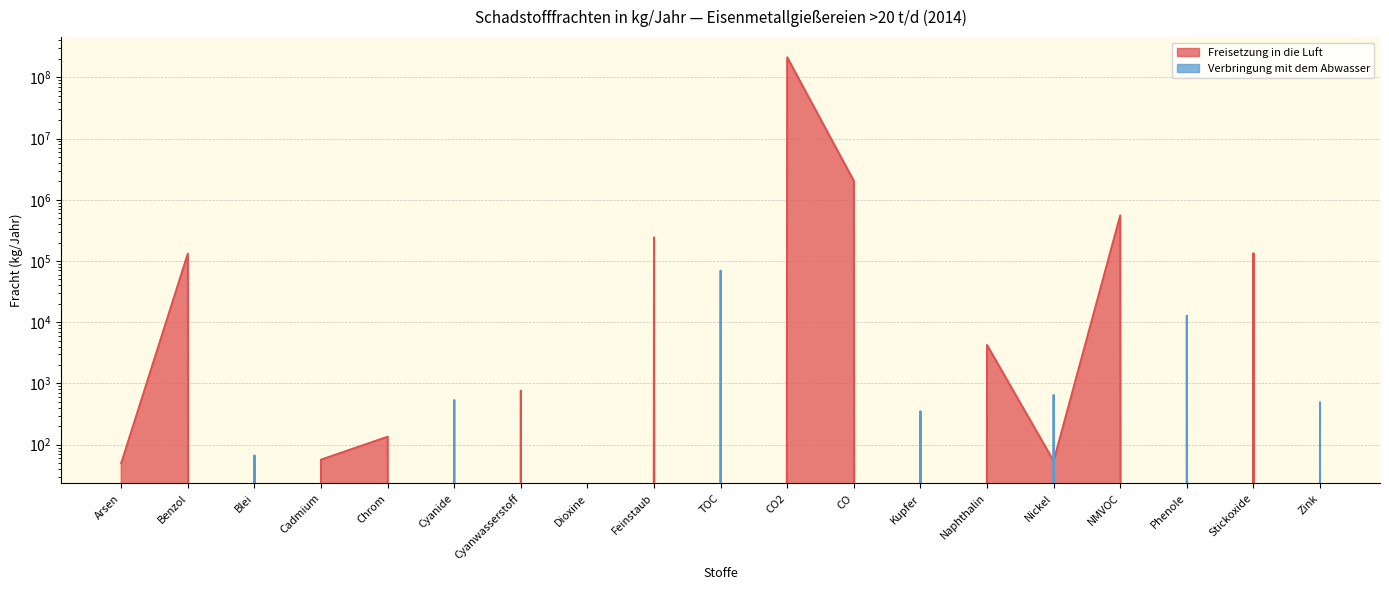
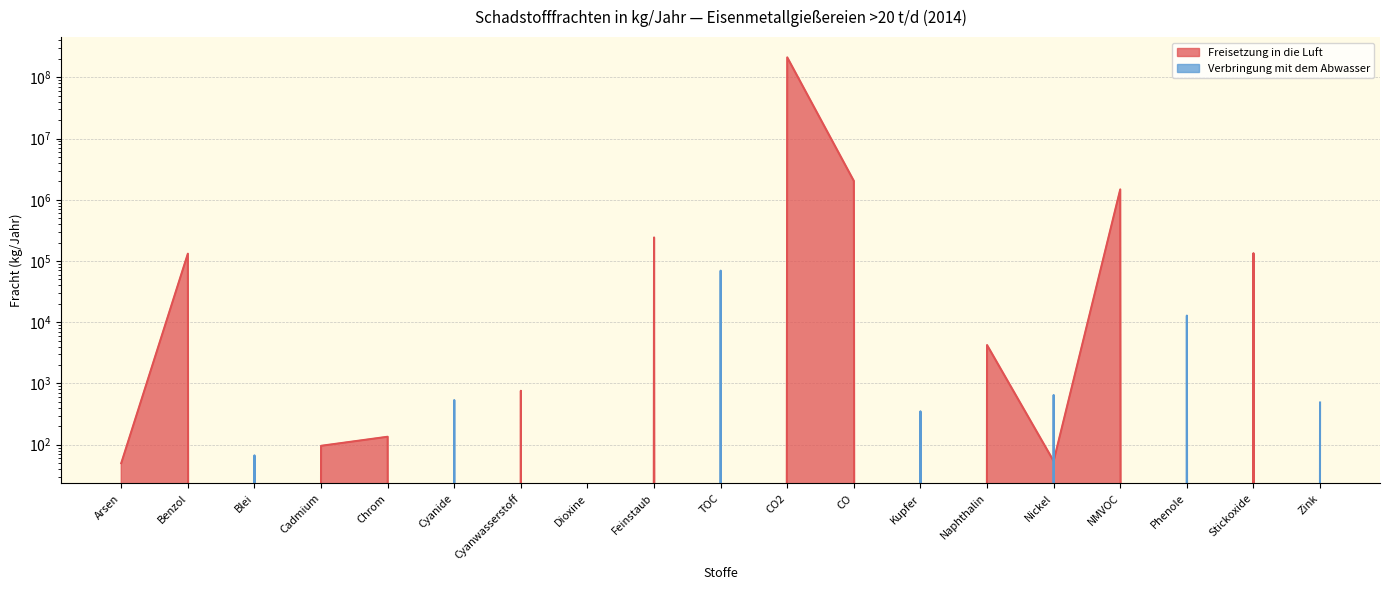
  {
    "Freisetzung in die Luft": {
      "Arsen": 50,
      "Benzol": 130000,
-     "Cadmium": 60,
+     "Cadmium": 100,
      "Chrom": 140,
      "Cyanwasserstoff": 800,
      "Feinstaub": 240000,
      "CO2": 210000000,
      "CO": 2000000,
      "Naphthalin": 4000,
      "Nickel": 50,
-     "NMVOC": 600000,
+     "NMVOC": 1500000,
      "Stickoxide": 130000
    },
    "Verbringung mit dem Abwasser": {
      "Blei": 70,
      "Cyanide": 500,
      "TOC": 70000,
      "Kupfer": 400,
      "Nickel": 600,
      "Phenole": 13000,
      "Zink": 500
    }
  }
